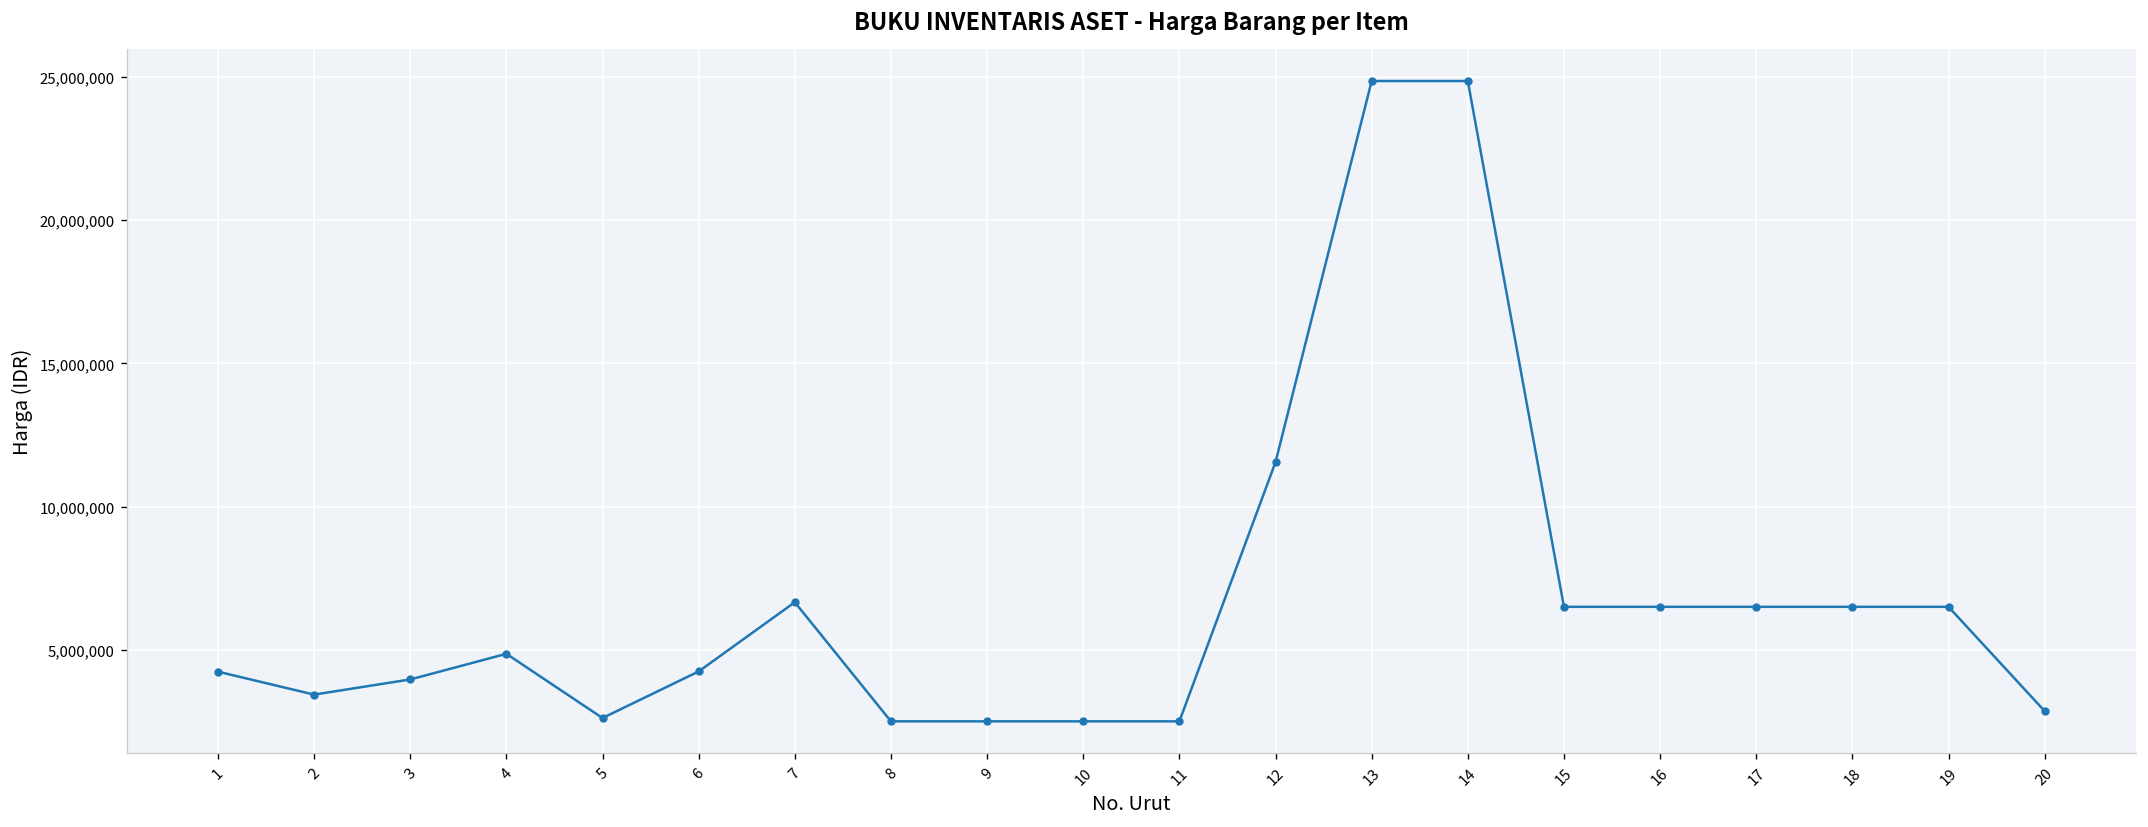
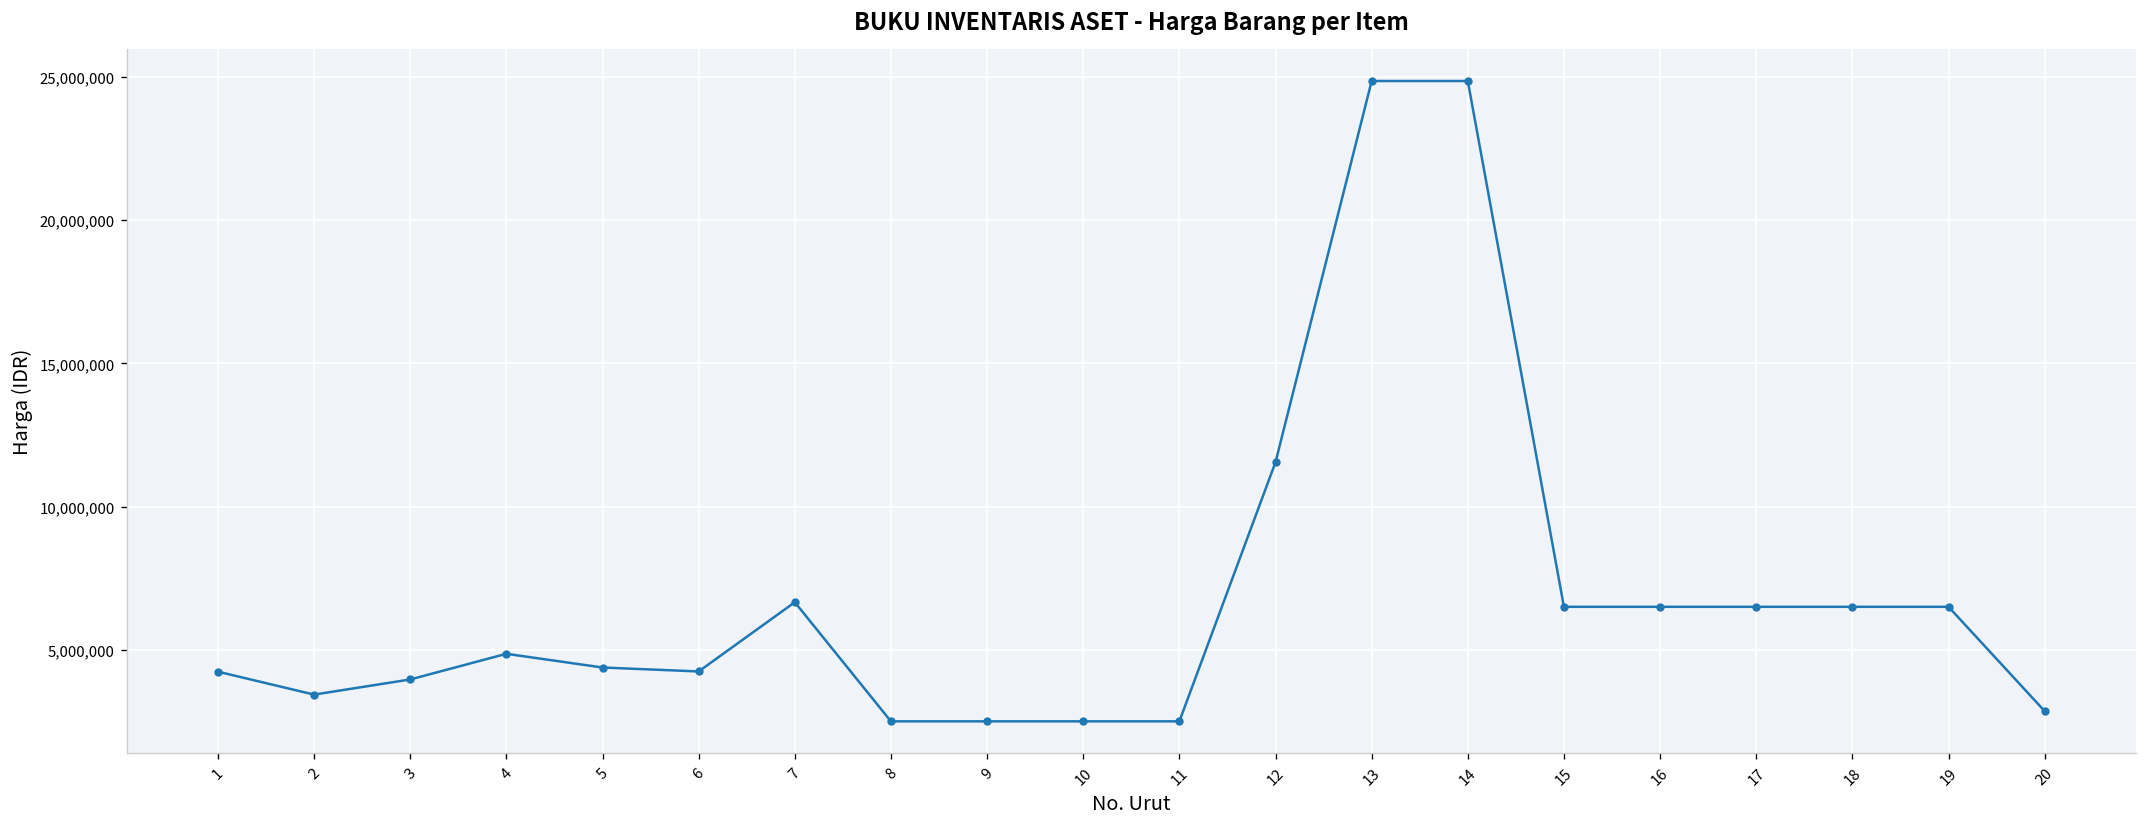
  {
    "1": "4,200,000",
    "2": "3,400,000",
    "3": "4,000,000",
    "4": "4,900,000",
-   "5": "2,600,000",
+   "5": "4,400,000",
    "6": "4,200,000",
    "7": "6,700,000",
    "8": "2,500,000",
    "9": "2,500,000",
    "10": "2,500,000",
    "11": "2,500,000",
    "12": "11,600,000",
    "13": "24,900,000",
    "14": "24,900,000",
    "15": "6,500,000",
    "16": "6,500,000",
    "17": "6,500,000",
    "18": "6,500,000",
    "19": "6,500,000",
    "20": "2,900,000"
  }
